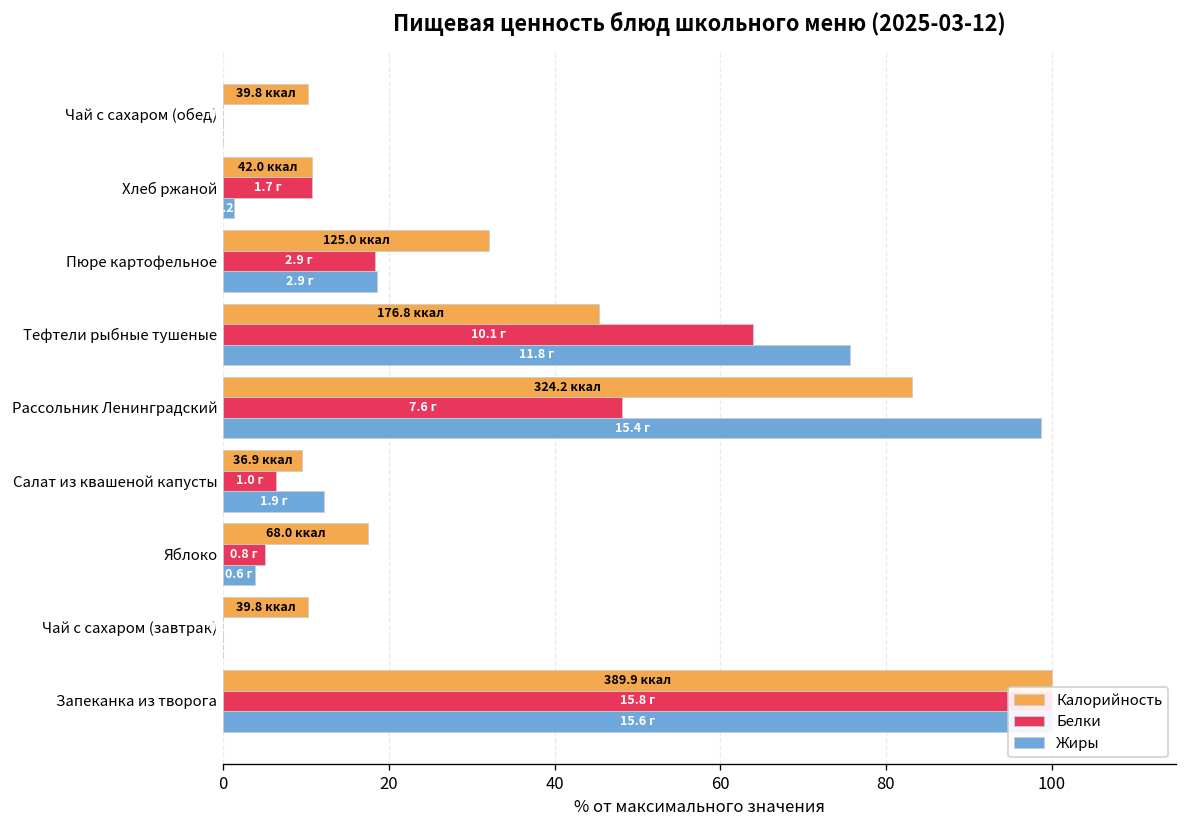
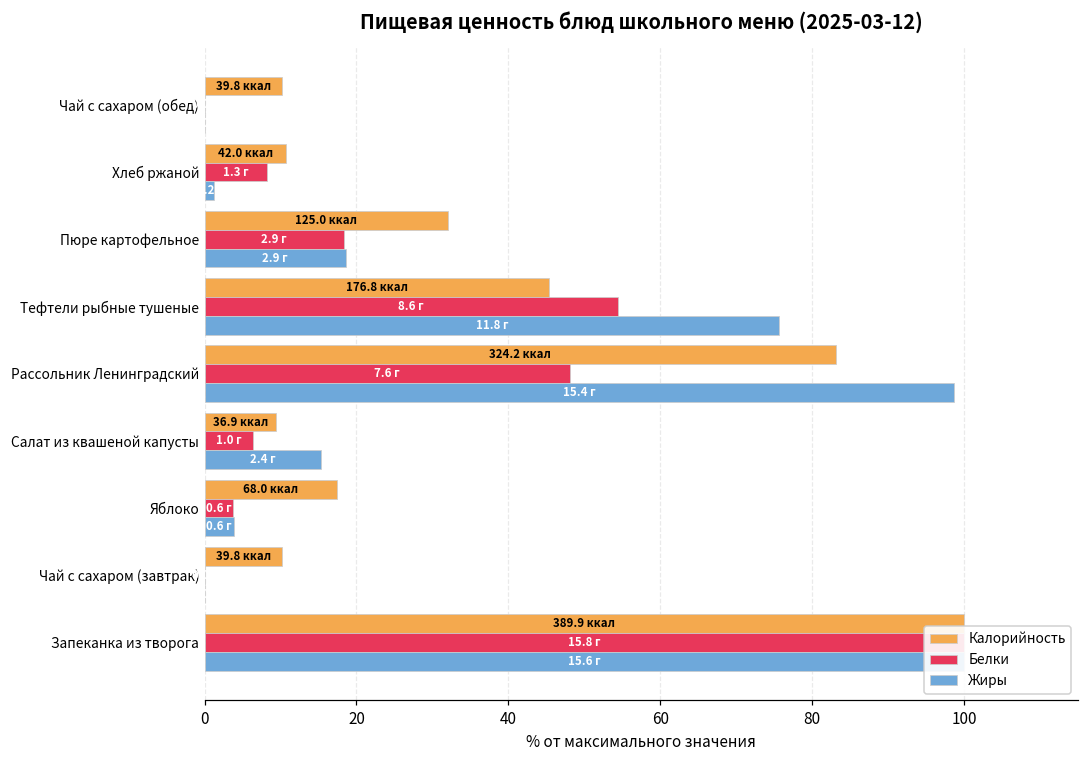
  {
    "Белки": {
-     "Хлеб ржаной": 1.7,
-     "Тефтели рыбные тушеные": 10.1,
-     "Яблоко": 0.8
+     "Хлеб ржаной": 1.3,
+     "Тефтели рыбные тушеные": 8.6,
+     "Яблоко": 0.6
    },
    "Жиры": {
      "Хлеб ржаной": 1.3,
-     "Салат из квашеной капусты": 1.9
+     "Салат из квашеной капусты": 2.4
    }
  }
